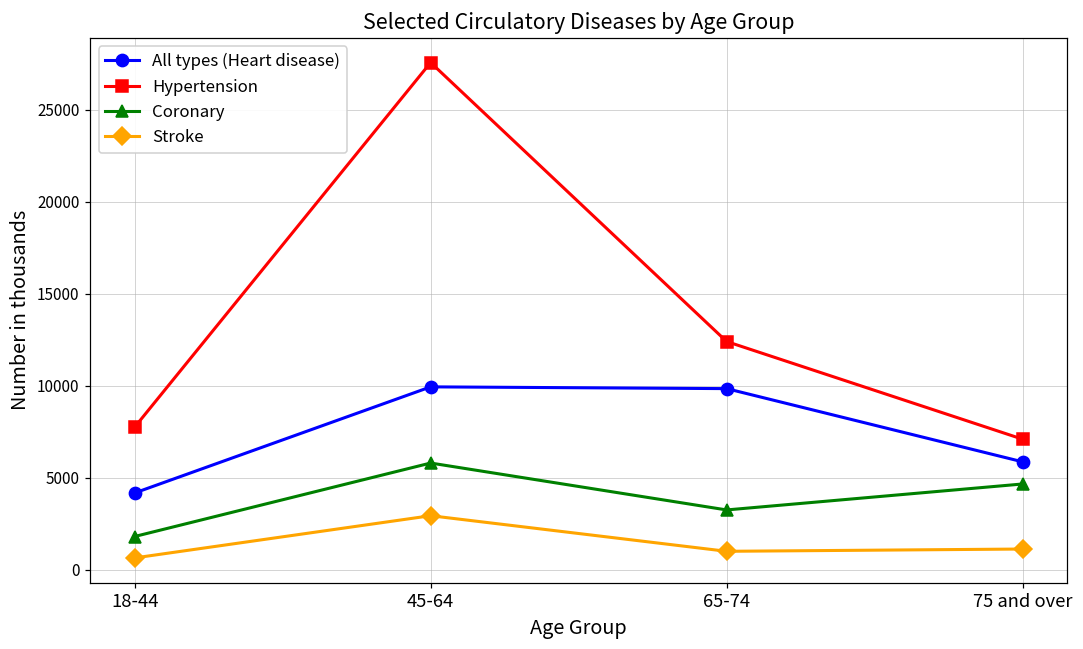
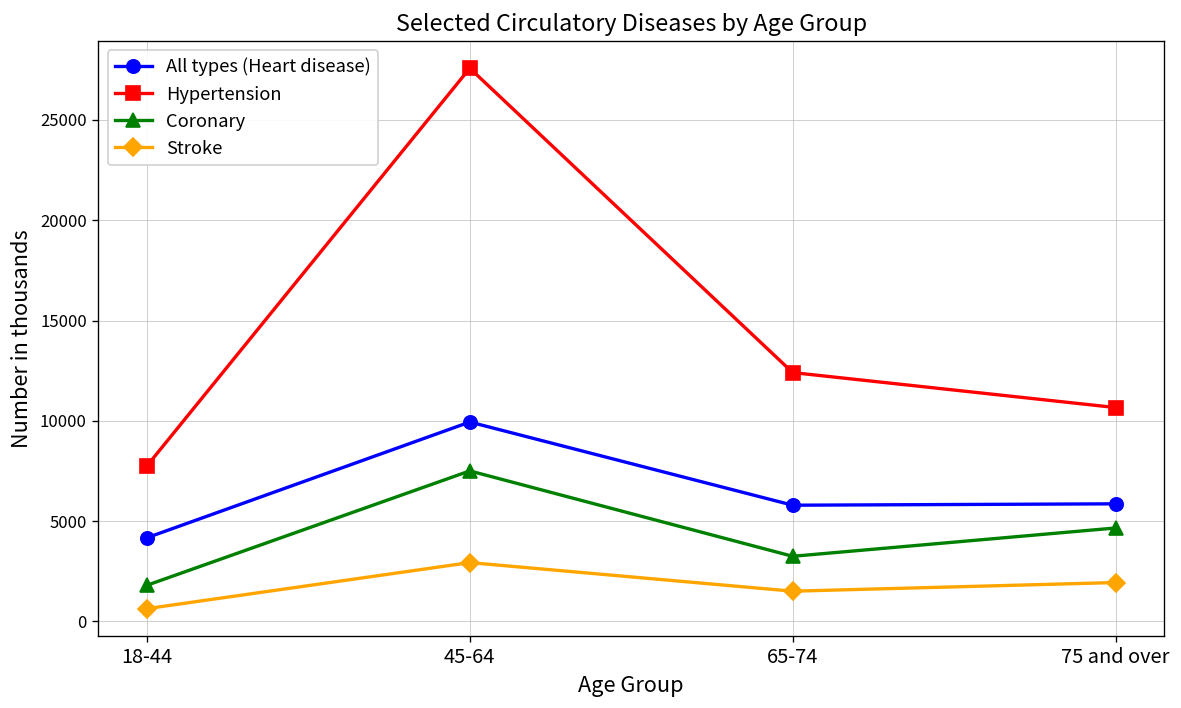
  {
    "All types (Heart disease)": {
      "18-44": 4200,
      "45-64": 9900,
-     "65-74": 9800,
+     "65-74": 5800,
      "75 and over": 5900
    },
    "Hypertension": {
      "18-44": 7700,
      "45-64": 27600,
      "65-74": 12400,
-     "75 and over": 7100
+     "75 and over": 10700
    },
    "Coronary": {
      "18-44": 1800,
-     "45-64": 5800,
+     "45-64": 7500,
      "65-74": 3200,
      "75 and over": 4700
    },
    "Stroke": {
      "18-44": 600,
      "45-64": 2900,
-     "65-74": 1000,
-     "75 and over": 1100
+     "65-74": 1500,
+     "75 and over": 1900
    }
  }
